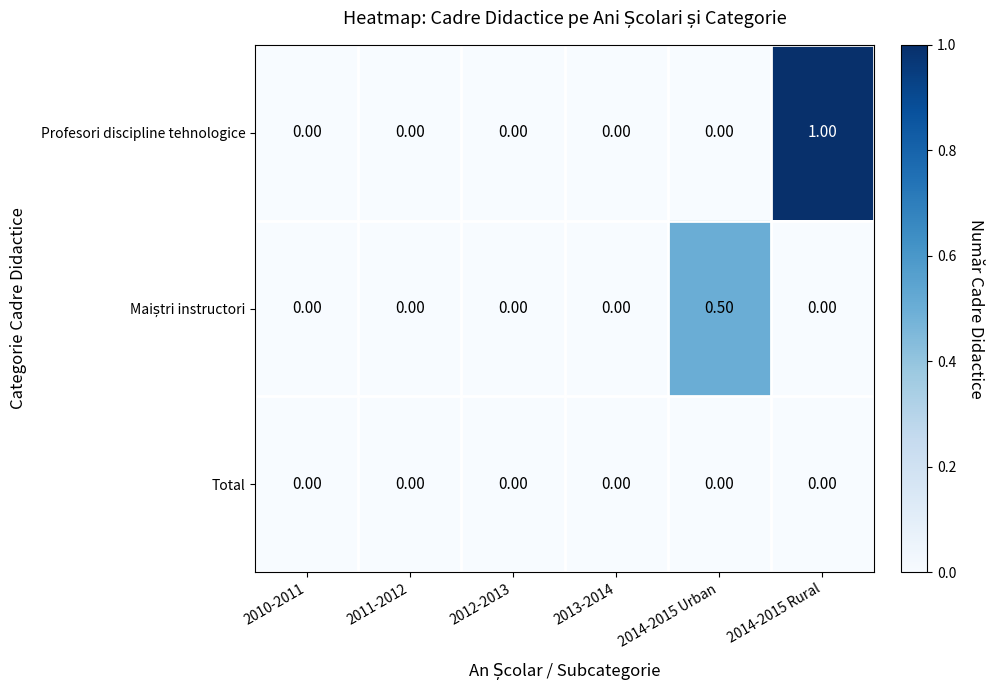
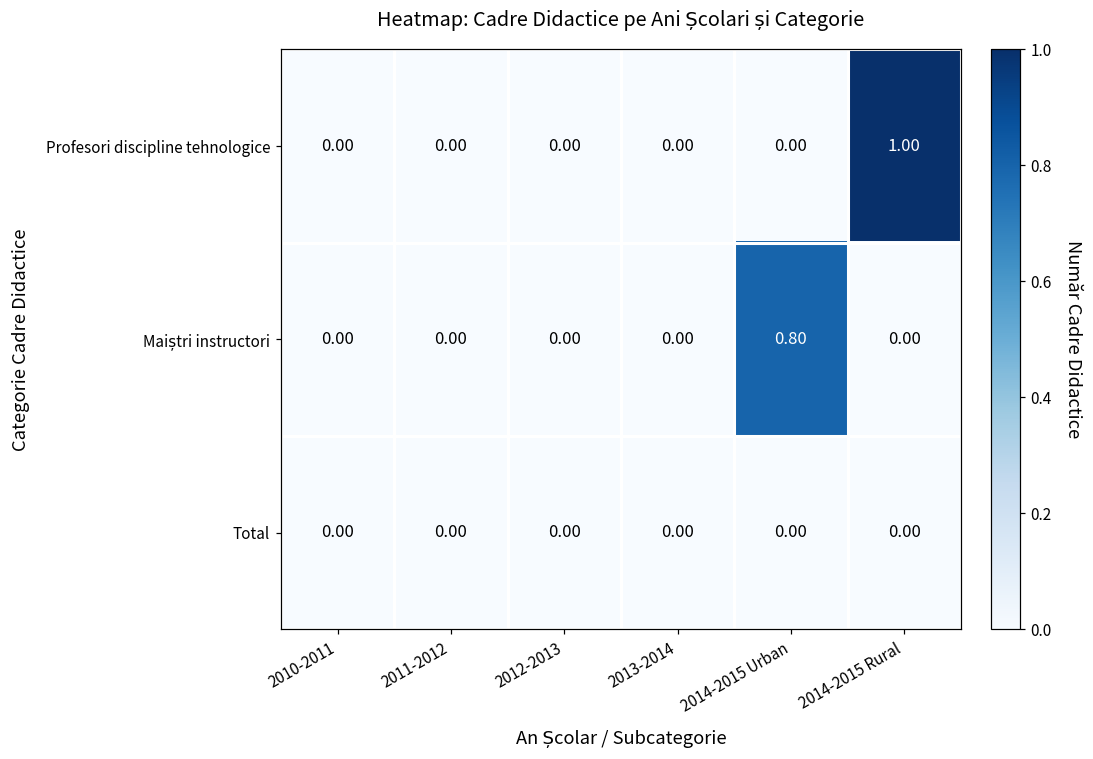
  {
    "Profesori discipline tehnologice": {
      "2010-2011": 0.00,
      "2011-2012": 0.00,
      "2012-2013": 0.00,
      "2013-2014": 0.00,
      "2014-2015 Urban": 0.00,
      "2014-2015 Rural": 1.00
    },
    "Maiștri instructori": {
      "2010-2011": 0.00,
      "2011-2012": 0.00,
      "2012-2013": 0.00,
      "2013-2014": 0.00,
-     "2014-2015 Urban": 0.50,
+     "2014-2015 Urban": 0.80,
      "2014-2015 Rural": 0.00
    },
    "Total": {
      "2010-2011": 0.00,
      "2011-2012": 0.00,
      "2012-2013": 0.00,
      "2013-2014": 0.00,
      "2014-2015 Urban": 0.00,
      "2014-2015 Rural": 0.00
    }
  }
